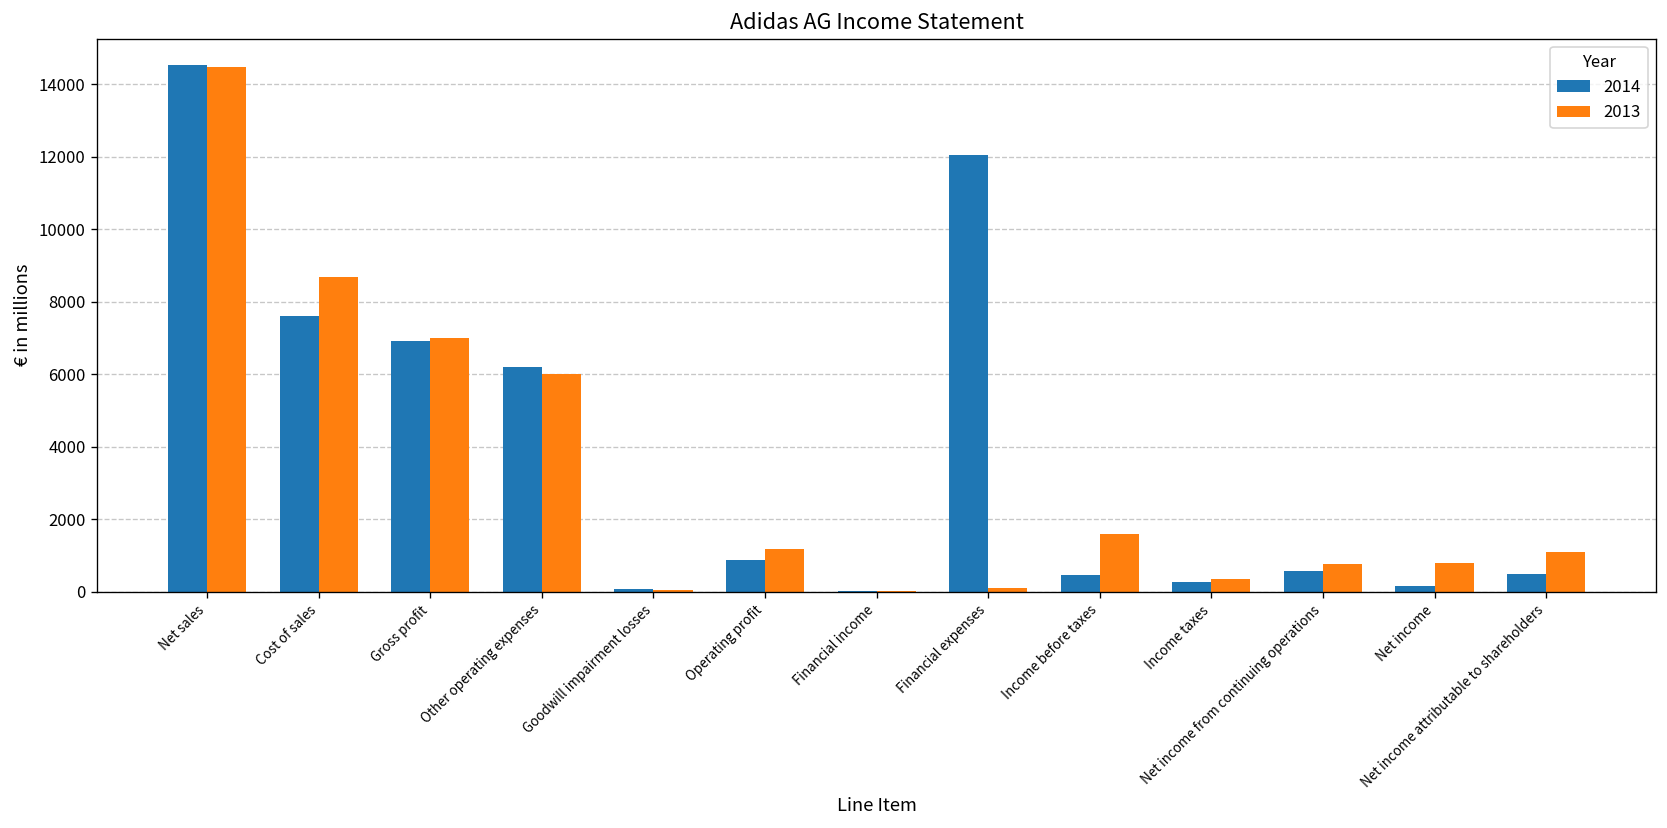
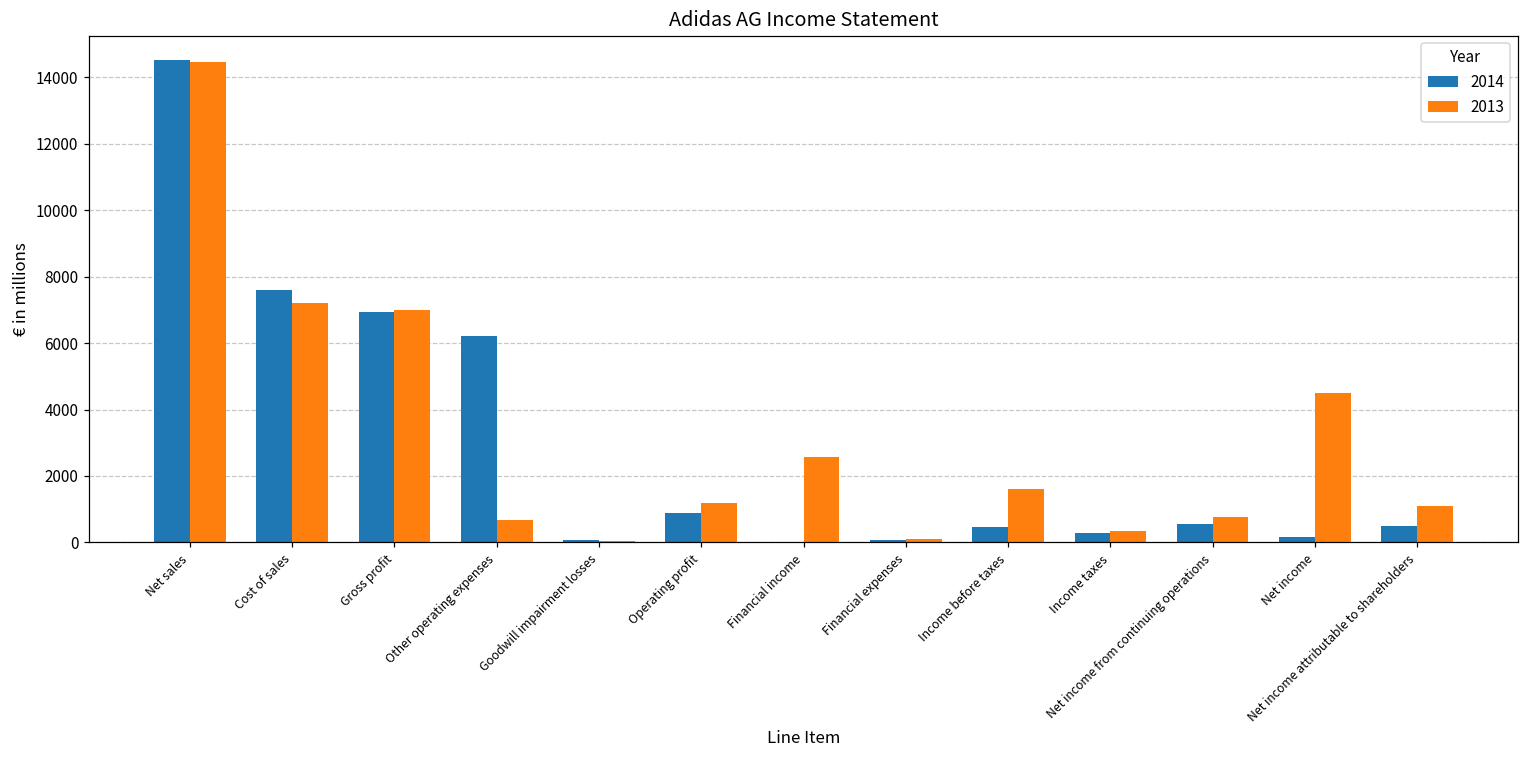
  {
    "2014": {
      "Net sales": 14500,
      "Cost of sales": 7600,
      "Gross profit": 6900,
      "Other operating expenses": 6200,
      "Operating profit": 900,
-     "Financial expenses": 12000,
+     "Financial expenses": 100,
      "Income before taxes": 500,
      "Income taxes": 300,
      "Net income from continuing operations": 600,
      "Net income": 200,
      "Net income attributable to shareholders": 500
    },
    "2013": {
      "Net sales": 14500,
-     "Cost of sales": 8700,
+     "Cost of sales": 7200,
      "Gross profit": 7000,
-     "Other operating expenses": 6000,
+     "Other operating expenses": 700,
      "Operating profit": 1200,
-     "Financial income": 0,
+     "Financial income": 2600,
      "Financial expenses": 100,
      "Income before taxes": 1600,
      "Income taxes": 300,
      "Net income from continuing operations": 800,
-     "Net income": 800,
+     "Net income": 4500,
      "Net income attributable to shareholders": 1100
    }
  }
